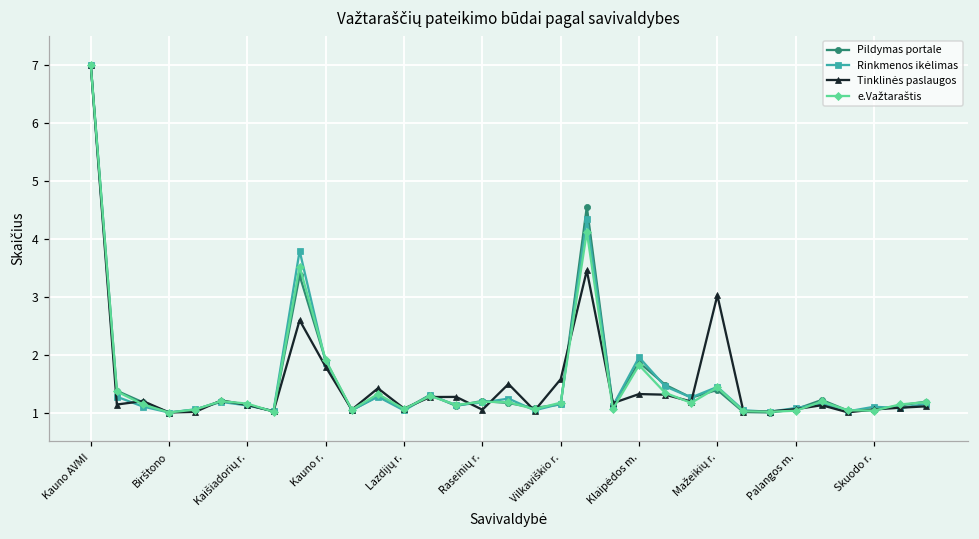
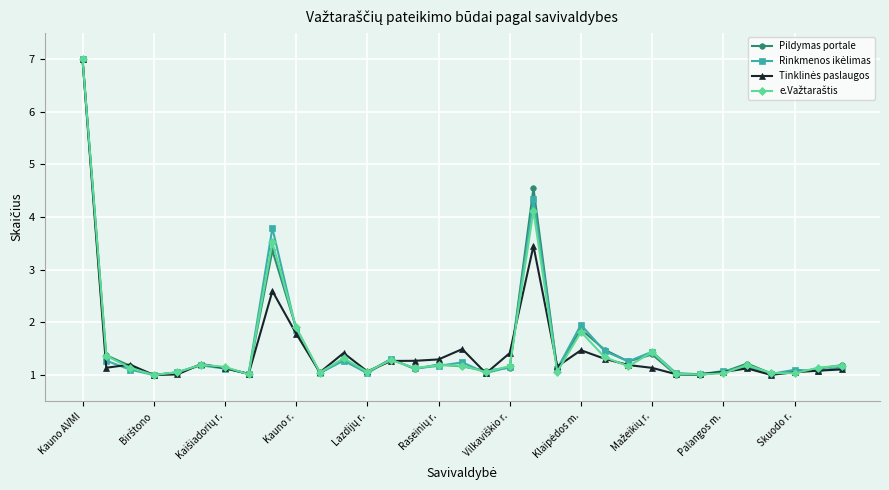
  {
    "Pildymas portale": {
      "Klaipėdos m.": 1.9
    },
    "Tinklinės paslaugos": {
      "Kauno r.": 1.8,
-     "Raseinių r.": 1.0,
-     "Vilkaviškio r.": 1.6,
-     "Klaipėdos m.": 1.3,
-     "Mažeikių r.": 3.0
+     "Raseinių r.": 1.3,
+     "Vilkaviškio r.": 1.4,
+     "Klaipėdos m.": 1.5,
+     "Mažeikių r.": 1.1
    }
  }
